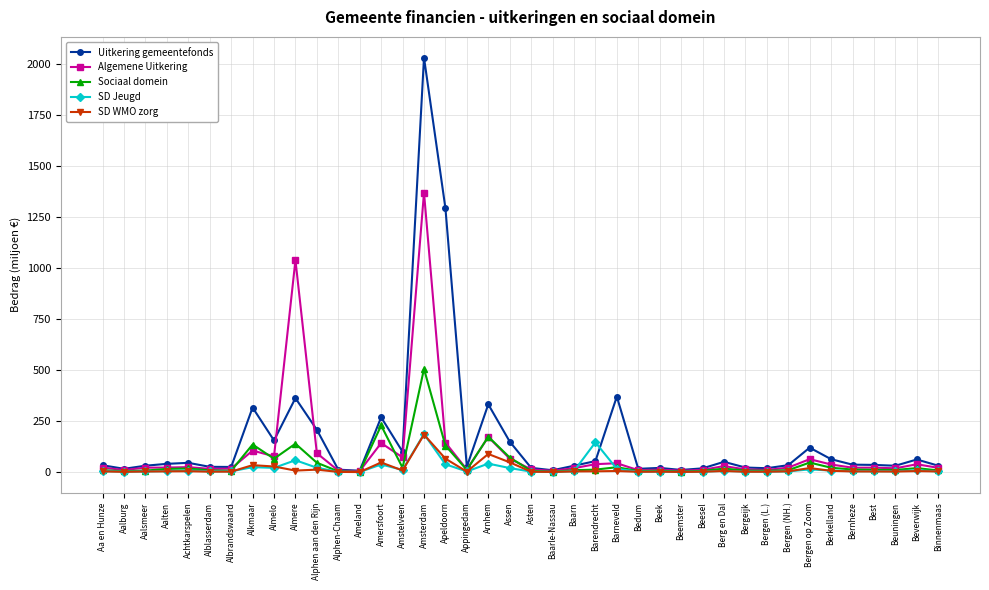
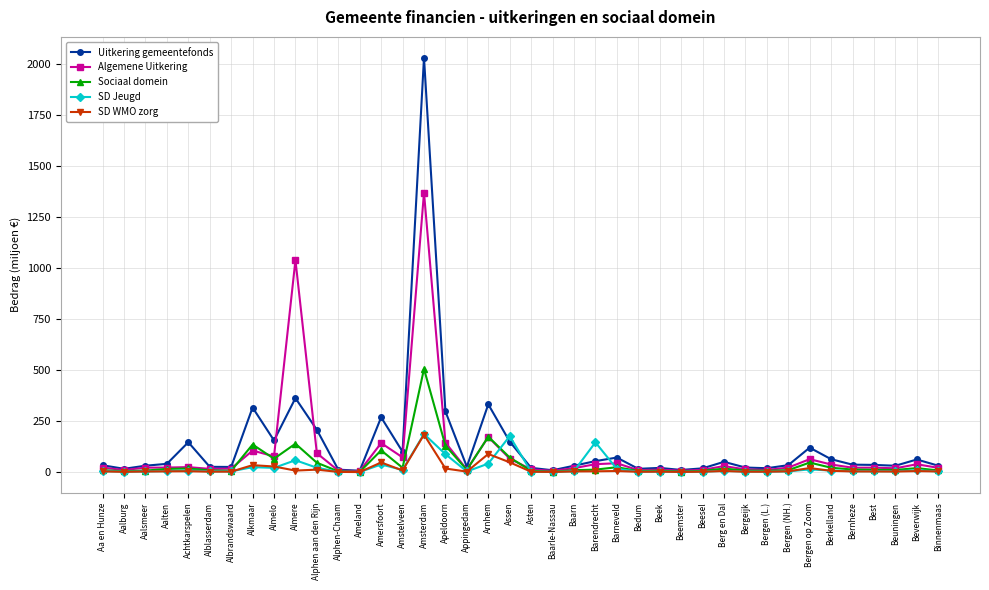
  {
    "Uitkering gemeentefonds": {
      "Aalten": 40,
-     "Achtkarspelen": 50,
+     "Achtkarspelen": 150,
      "Alkmaar": 320,
      "Almelo": 160,
      "Almere": 360,
      "Alphen aan den Rijn": 210,
      "Amersfoort": 270,
      "Amstelveen": 100,
      "Amsterdam": 2030,
-     "Apeldoorn": 1290,
+     "Apeldoorn": 300,
      "Appingedam": 30,
      "Arnhem": 330,
      "Assen": 150,
      "Barendrecht": 50,
-     "Barneveld": 370,
+     "Barneveld": 70,
      "Berg en Dal": 50,
      "Bergen op Zoom": 120,
      "Berkelland": 60,
      "Bernheze": 40,
      "Best": 40,
      "Beuningen": 30,
      "Beverwijk": 60
    },
    "Algemene Uitkering": {
      "Alkmaar": 110,
      "Almere": 1040,
      "Alphen aan den Rijn": 90,
      "Amersfoort": 140,
      "Amstelveen": 70,
      "Amsterdam": 1370,
      "Apeldoorn": 140,
      "Barendrecht": 40,
      "Barneveld": 40,
      "Bergen op Zoom": 60,
      "Berkelland": 40,
      "Beverwijk": 40
    },
    "Sociaal domein": {
      "Alkmaar": 140,
      "Almere": 140,
      "Alphen aan den Rijn": 50,
-     "Amersfoort": 230,
+     "Amersfoort": 110,
      "Amsterdam": 510,
      "Apeldoorn": 130,
      "Bergen op Zoom": 50,
      "Berkelland": 20
    },
    "SD Jeugd": {
      "Almere": 60,
-     "Apeldoorn": 40,
+     "Apeldoorn": 90,
      "Arnhem": 40,
-     "Assen": 20,
+     "Assen": 180,
      "Barendrecht": 150
    },
    "SD WMO zorg": {
      "Almere": 10,
-     "Apeldoorn": 70,
+     "Apeldoorn": 20,
      "Arnhem": 90,
      "Assen": 50
    }
  }
